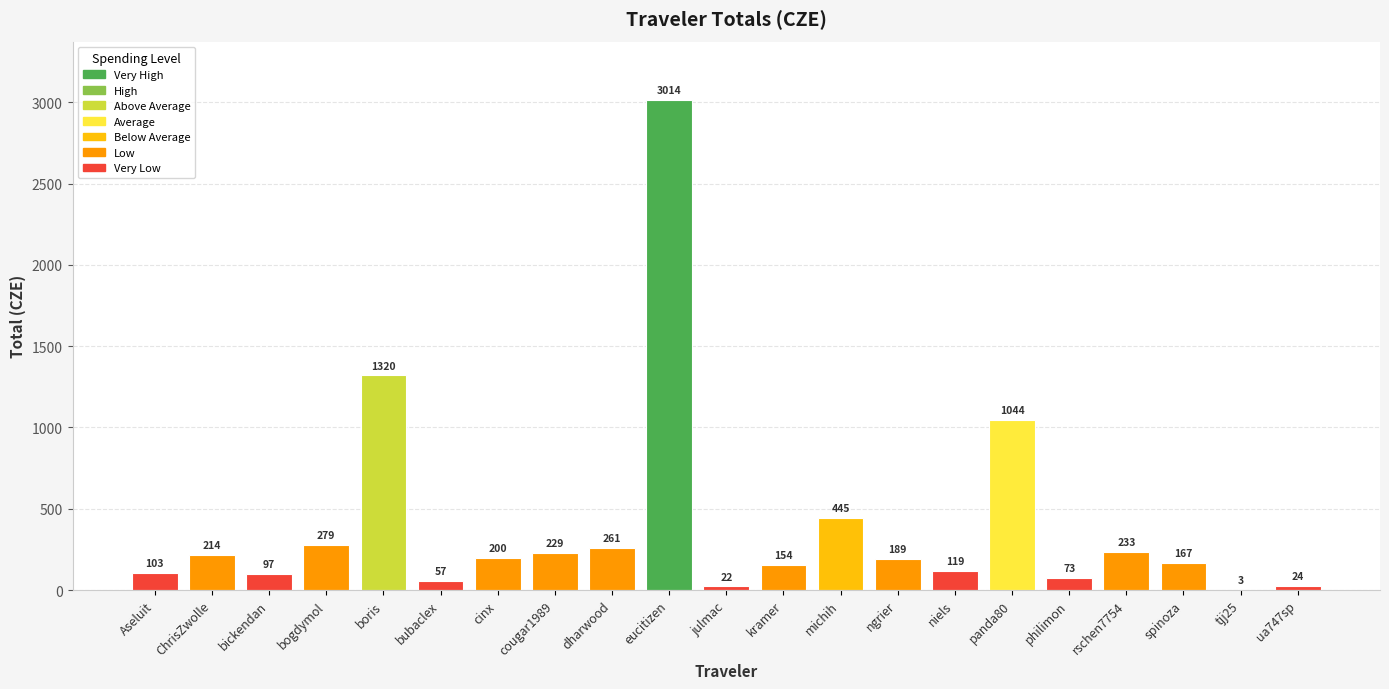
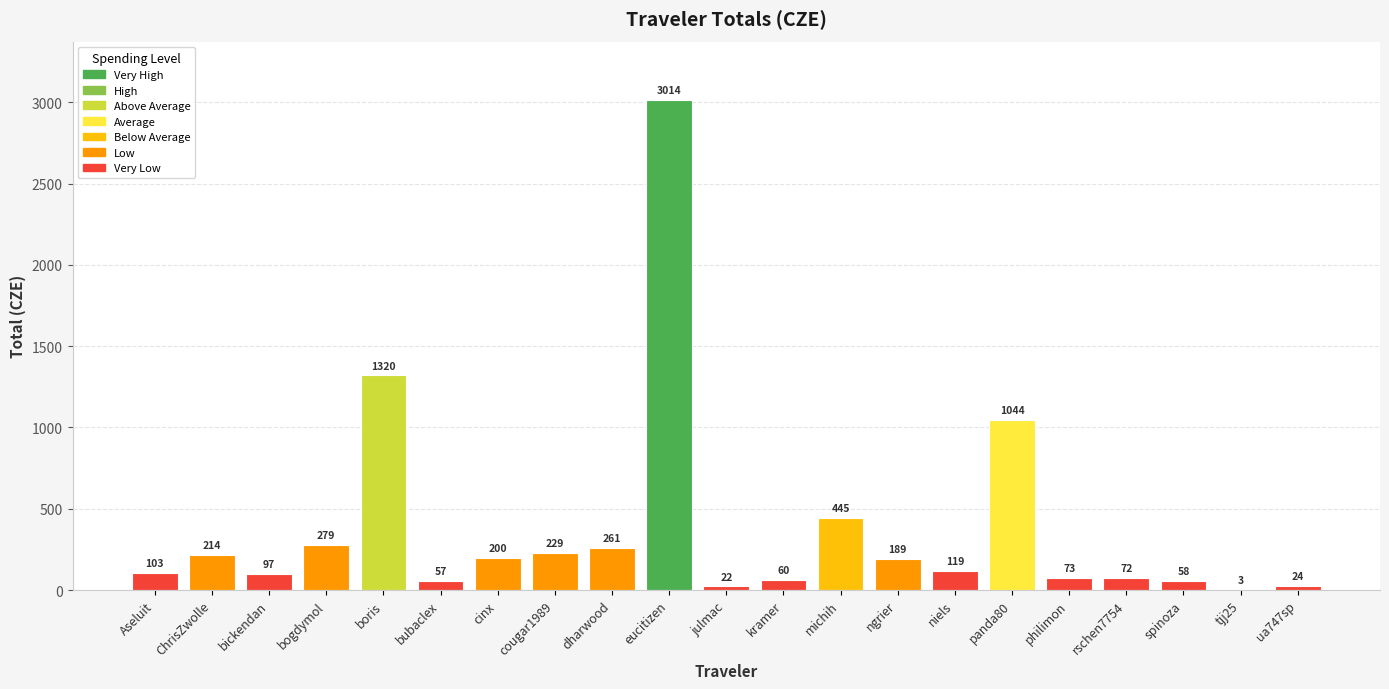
  {
    "Aseluit": 103,
    "ChrisZwolle": 214,
    "bickendan": 97,
    "bogdymol": 279,
    "boris": 1320,
    "bubaclex": 57,
    "cinx": 200,
    "cougar1989": 229,
    "dharwood": 261,
    "eucitizen": 3014,
    "julmac": 22,
-   "kramer": 154,
+   "kramer": 60,
    "michih": 445,
    "ngrier": 189,
    "niels": 119,
    "panda80": 1044,
    "philimon": 73,
-   "rschen7754": 233,
-   "spinoza": 167,
+   "rschen7754": 72,
+   "spinoza": 58,
    "tjj25": 3,
    "ua747sp": 24
  }
